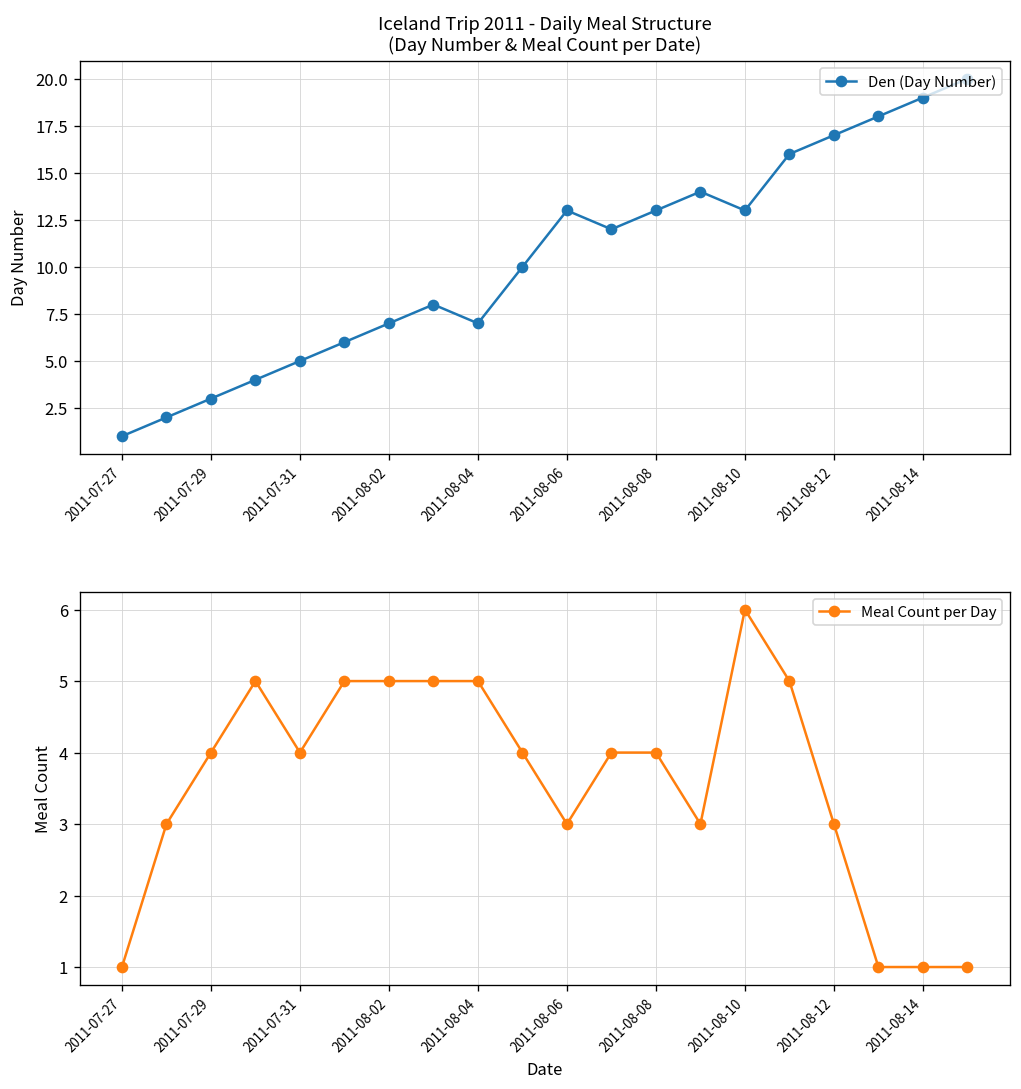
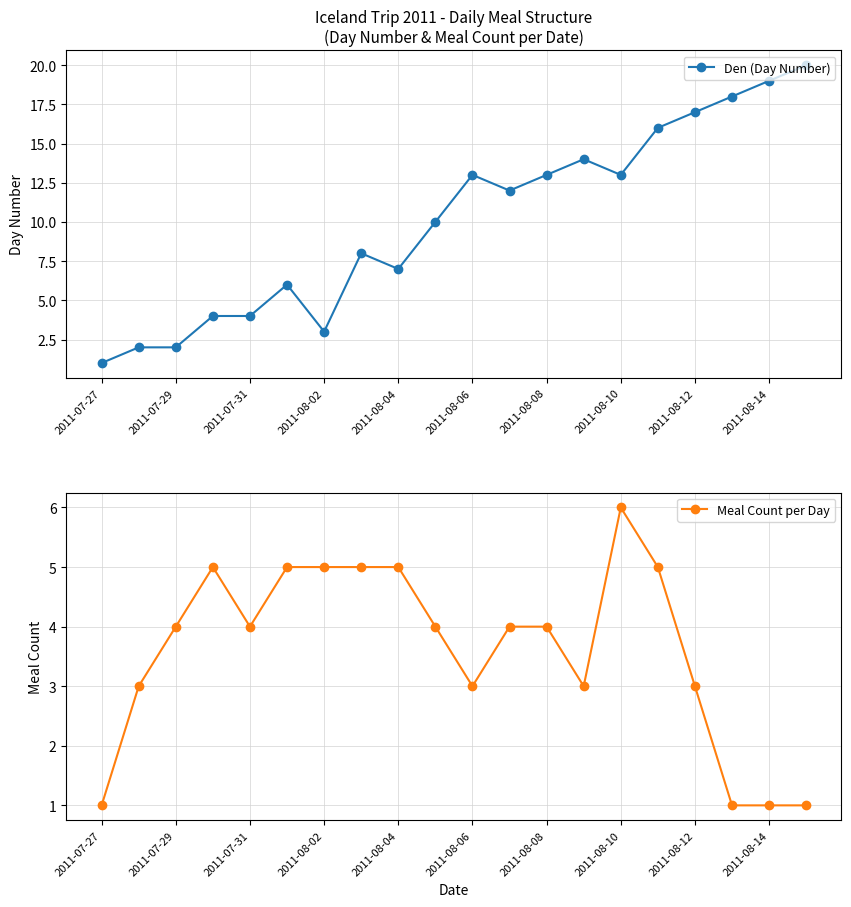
  {
    "Iceland Trip 2011 - Daily Meal Structure (Day Number & Meal Count per Date)": {
      "2011-07-27": 1,
-     "2011-07-29": 3,
-     "2011-07-31": 5,
-     "2011-08-02": 7,
+     "2011-07-29": 2,
+     "2011-07-31": 4,
+     "2011-08-02": 3,
      "2011-08-04": 7,
      "2011-08-06": 13,
      "2011-08-08": 13,
      "2011-08-10": 13,
      "2011-08-12": 17,
      "2011-08-14": 19
    }
  }
